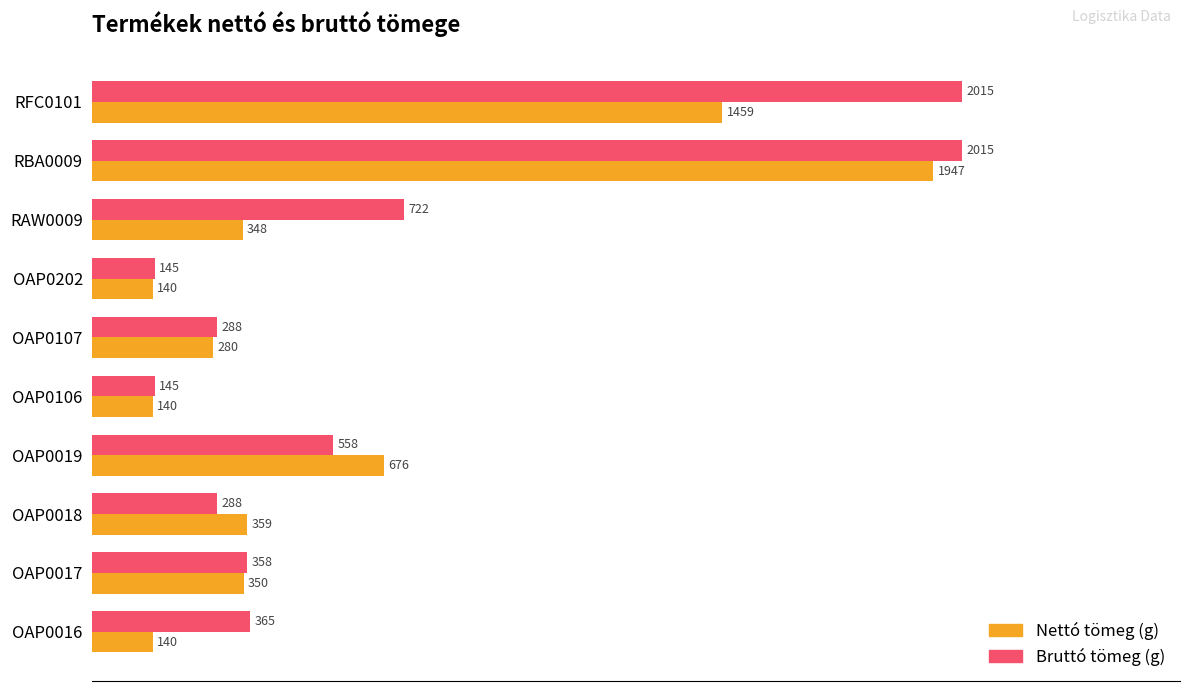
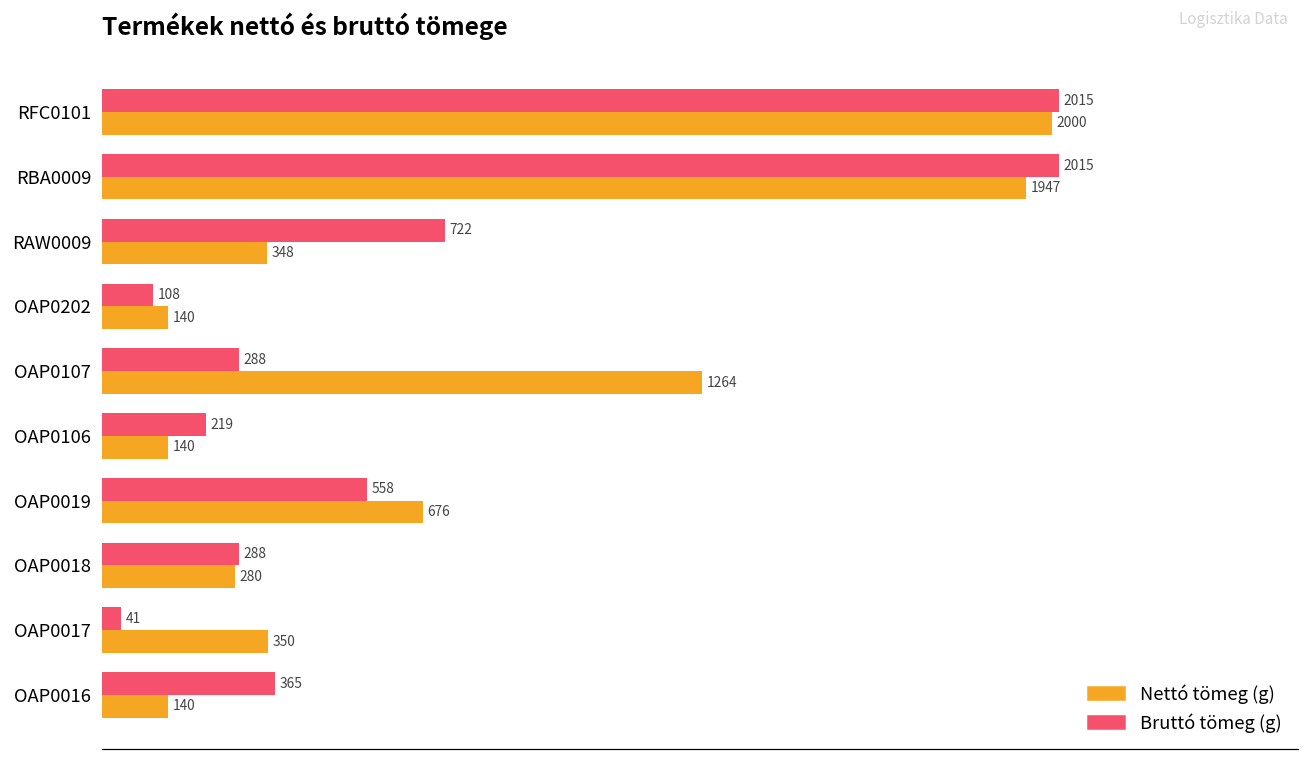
  {
    "Nettó tömeg (g)": {
-     "RFC0101": 1459,
+     "RFC0101": 2000,
      "RBA0009": 1947,
      "RAW0009": 348,
      "OAP0202": 140,
-     "OAP0107": 280,
+     "OAP0107": 1264,
      "OAP0106": 140,
      "OAP0019": 676,
-     "OAP0018": 359,
+     "OAP0018": 280,
      "OAP0017": 350,
      "OAP0016": 140
    },
    "Bruttó tömeg (g)": {
      "RFC0101": 2015,
      "RBA0009": 2015,
      "RAW0009": 722,
-     "OAP0202": 145,
+     "OAP0202": 108,
      "OAP0107": 288,
-     "OAP0106": 145,
+     "OAP0106": 219,
      "OAP0019": 558,
      "OAP0018": 288,
-     "OAP0017": 358,
+     "OAP0017": 41,
      "OAP0016": 365
    }
  }
